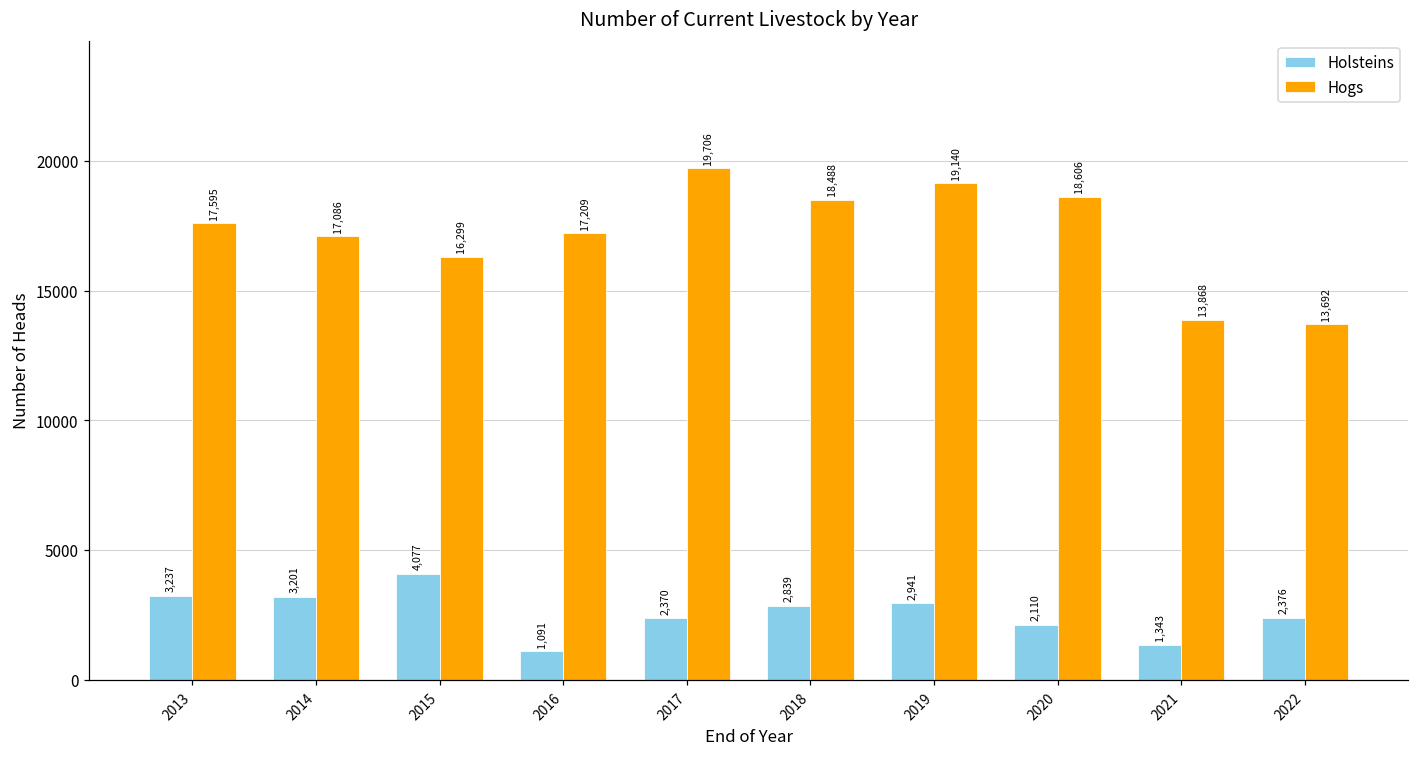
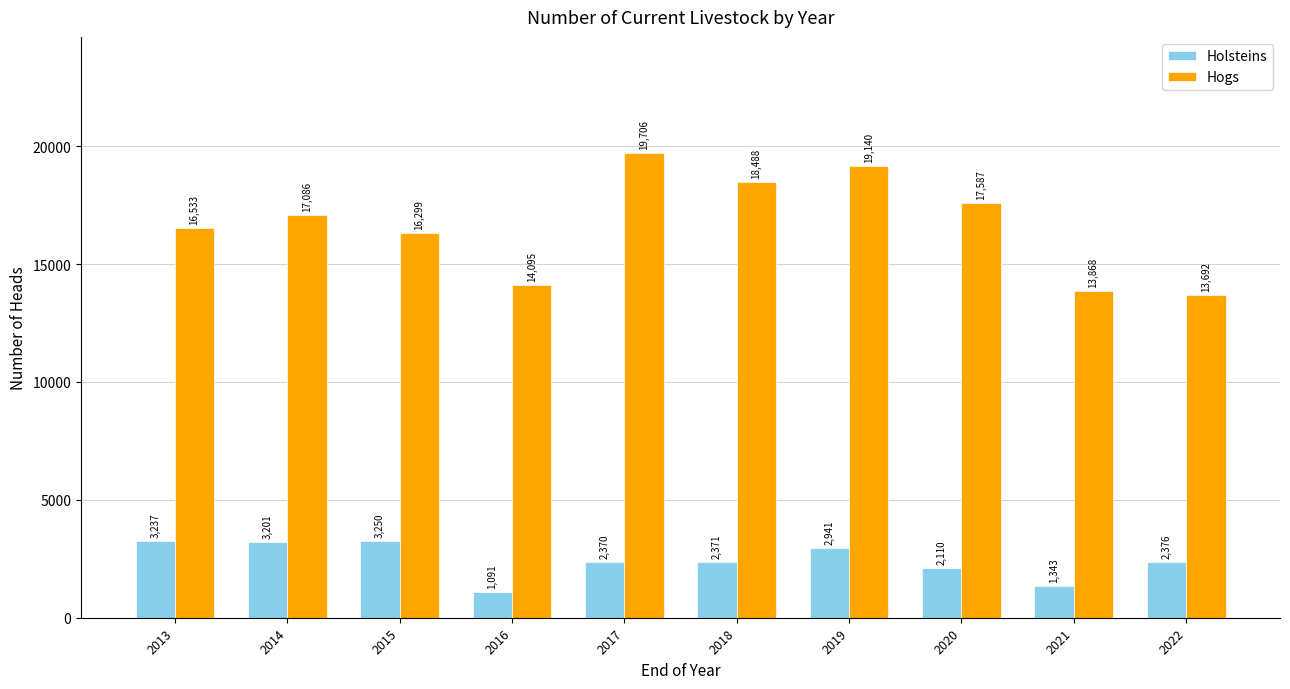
  {
    "Holsteins": {
      "2013": "3,237",
      "2014": "3,201",
-     "2015": "4,077",
+     "2015": "3,250",
      "2016": "1,091",
      "2017": "2,370",
-     "2018": "2,839",
+     "2018": "2,371",
      "2019": "2,941",
      "2020": "2,110",
      "2021": "1,343",
      "2022": "2,376"
    },
    "Hogs": {
-     "2013": "17,595",
+     "2013": "16,533",
      "2014": "17,086",
      "2015": "16,299",
-     "2016": "17,209",
+     "2016": "14,095",
      "2017": "19,706",
      "2018": "18,488",
      "2019": "19,140",
-     "2020": "18,606",
+     "2020": "17,587",
      "2021": "13,868",
      "2022": "13,692"
    }
  }
